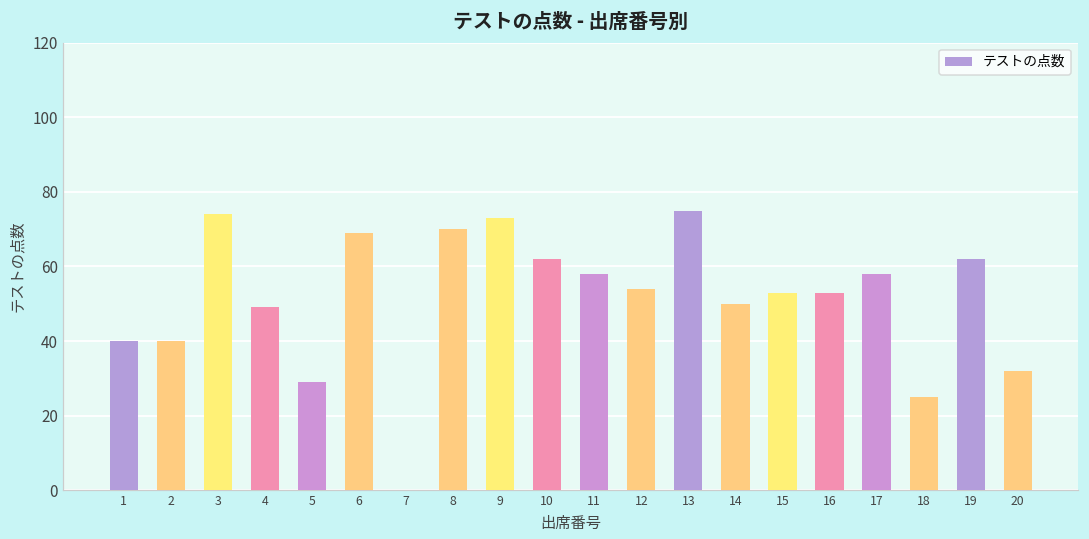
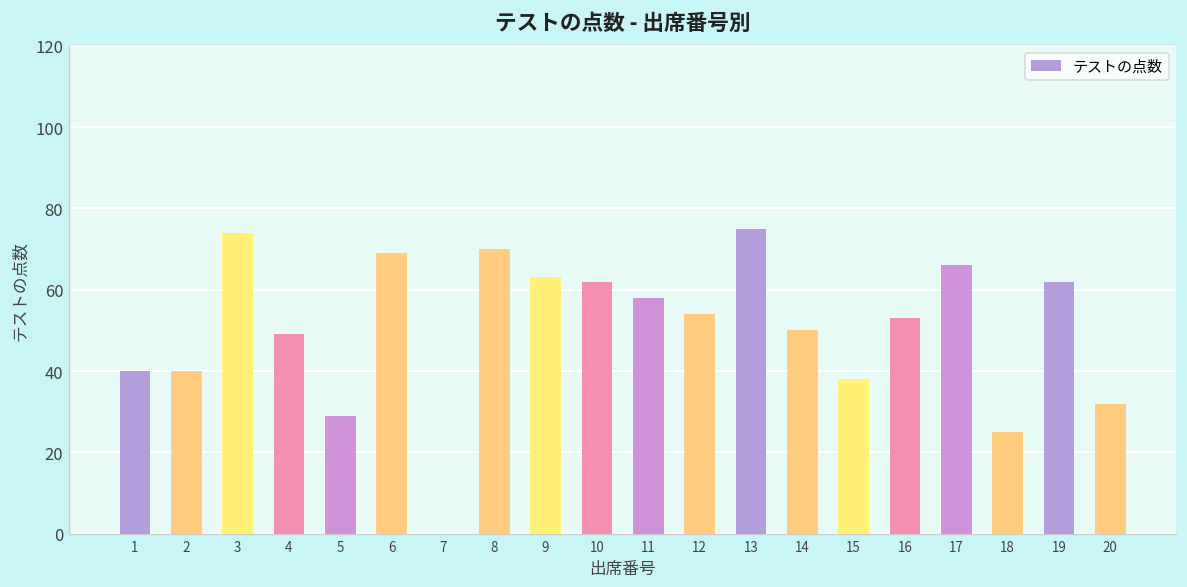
  {
    "1": 40,
    "2": 40,
    "3": 74,
    "4": 49,
    "5": 29,
    "6": 69,
    "7": 0,
    "8": 70,
-   "9": 73,
+   "9": 63,
    "10": 62,
    "11": 58,
    "12": 54,
    "13": 75,
    "14": 50,
-   "15": 53,
+   "15": 38,
    "16": 53,
-   "17": 58,
+   "17": 66,
    "18": 25,
    "19": 62,
    "20": 32
  }
